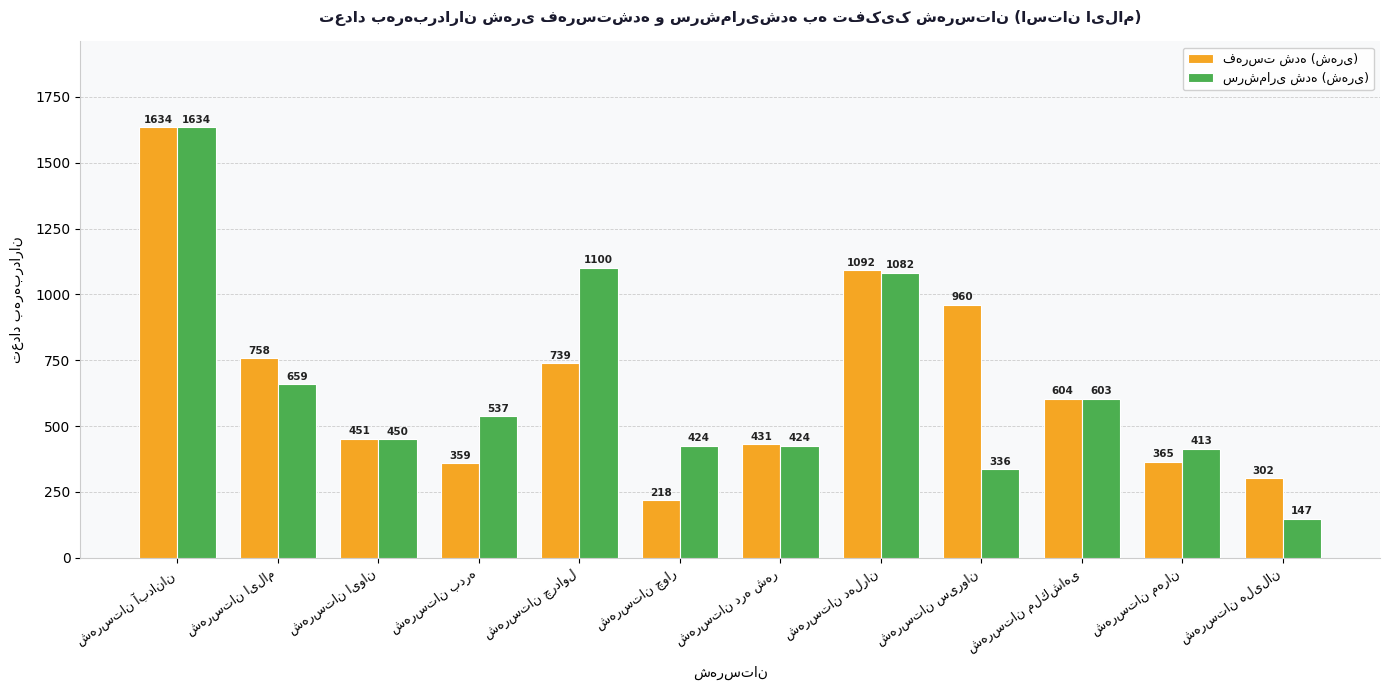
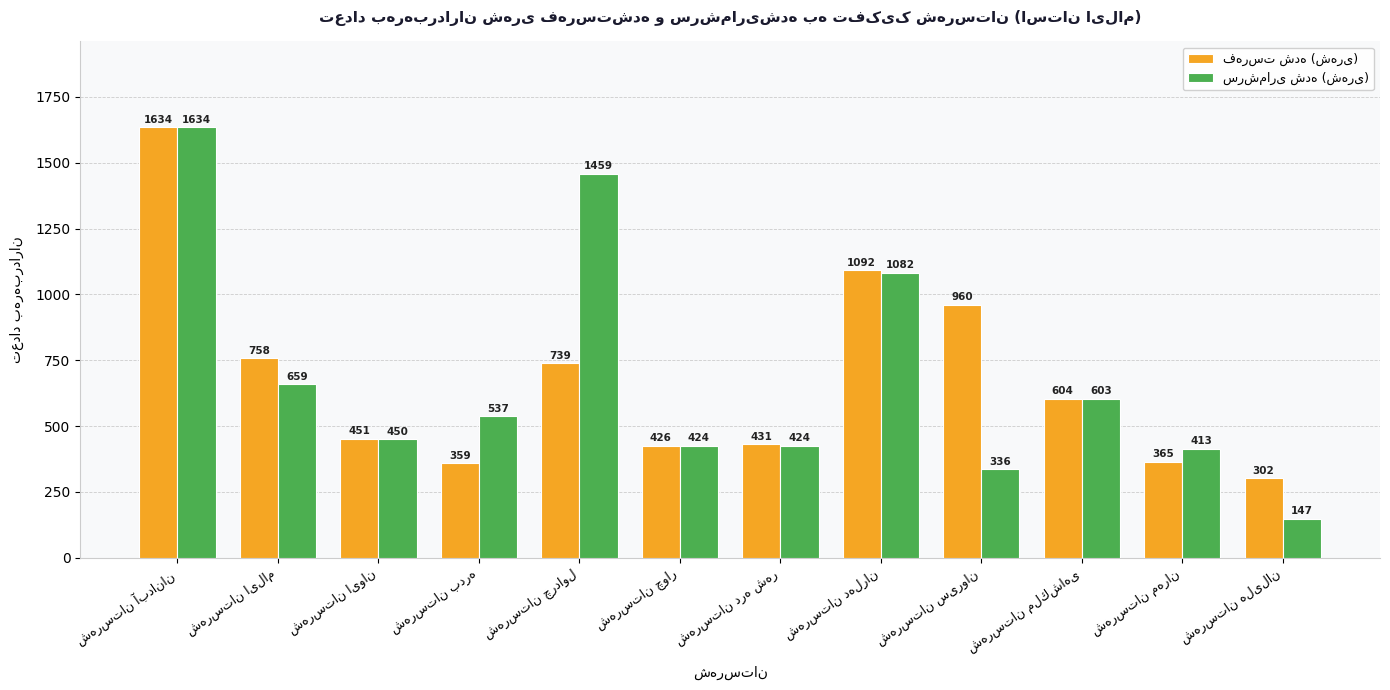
  {
    "فهرست شده (شهری)": {
      "شهرستان آبدانان": 1634,
      "شهرستان ایلام": 758,
      "شهرستان ایوان": 451,
      "شهرستان بدره": 359,
      "شهرستان چرداول": 739,
-     "شهرستان چوار": 218,
+     "شهرستان چوار": 426,
      "شهرستان دره شهر": 431,
      "شهرستان دهلران": 1092,
      "شهرستان سیروان": 960,
      "شهرستان ملكشاهی": 604,
      "شهرستان مهران": 365,
      "شهرستان هلیلان": 302
    },
    "سرشماری شده (شهری)": {
      "شهرستان آبدانان": 1634,
      "شهرستان ایلام": 659,
      "شهرستان ایوان": 450,
      "شهرستان بدره": 537,
-     "شهرستان چرداول": 1100,
+     "شهرستان چرداول": 1459,
      "شهرستان چوار": 424,
      "شهرستان دره شهر": 424,
      "شهرستان دهلران": 1082,
      "شهرستان سیروان": 336,
      "شهرستان ملكشاهی": 603,
      "شهرستان مهران": 413,
      "شهرستان هلیلان": 147
    }
  }
